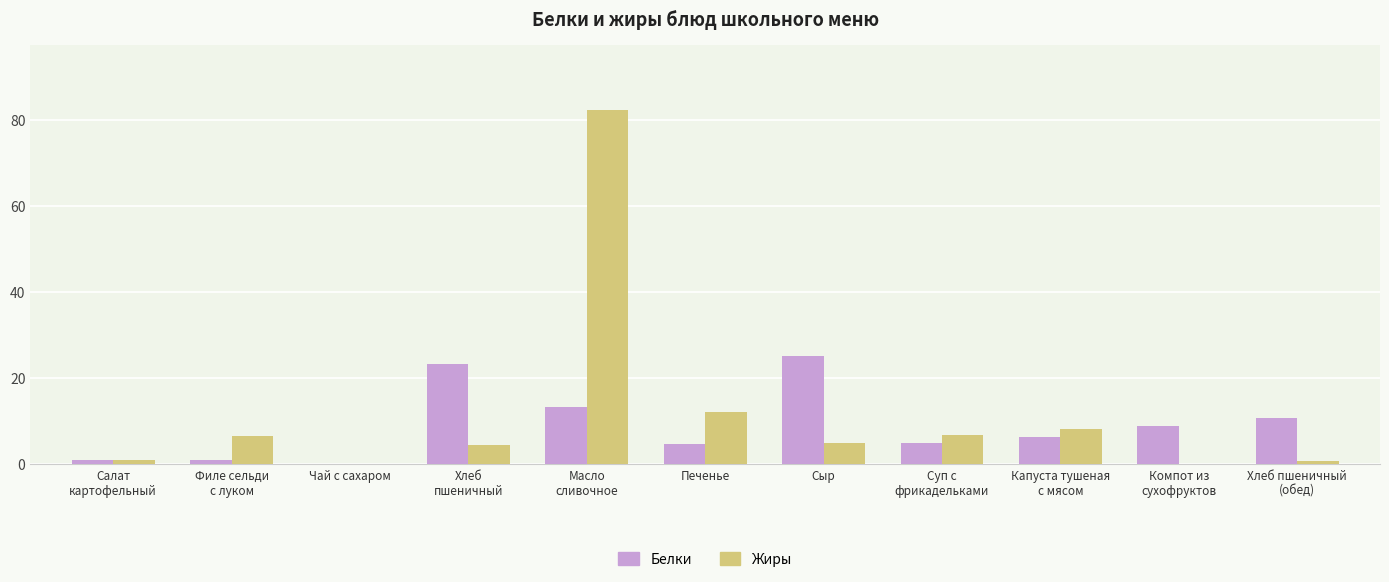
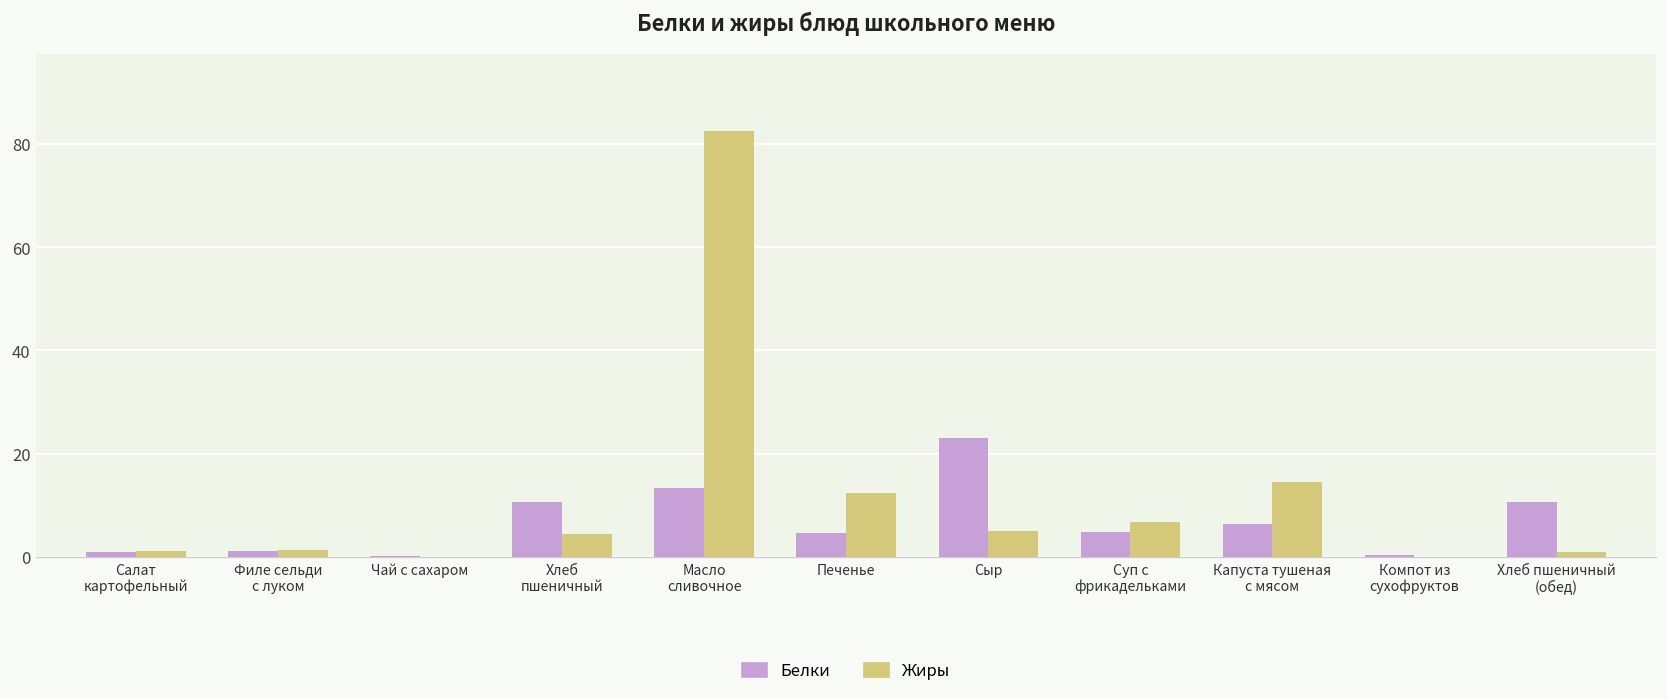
  {
    "Белки": {
      "Салат картофельный": 1,
      "Филе сельди с луком": 1,
-     "Хлеб пшеничный": 23,
+     "Хлеб пшеничный": 11,
      "Масло сливочное": 13,
      "Печенье": 5,
-     "Сыр": 25,
+     "Сыр": 23,
      "Суп с фрикадельками": 5,
      "Капуста тушеная с мясом": 6,
-     "Компот из сухофруктов": 9,
+     "Компот из сухофруктов": 0,
      "Хлеб пшеничный (обед)": 11
    },
    "Жиры": {
      "Салат картофельный": 1,
-     "Филе сельди с луком": 7,
+     "Филе сельди с луком": 1,
      "Чай с сахаром": 0,
      "Хлеб пшеничный": 5,
      "Масло сливочное": 83,
      "Печенье": 12,
      "Сыр": 5,
      "Суп с фрикадельками": 7,
-     "Капуста тушеная с мясом": 8,
+     "Капуста тушеная с мясом": 15,
      "Компот из сухофруктов": 0,
      "Хлеб пшеничный (обед)": 1
    }
  }
